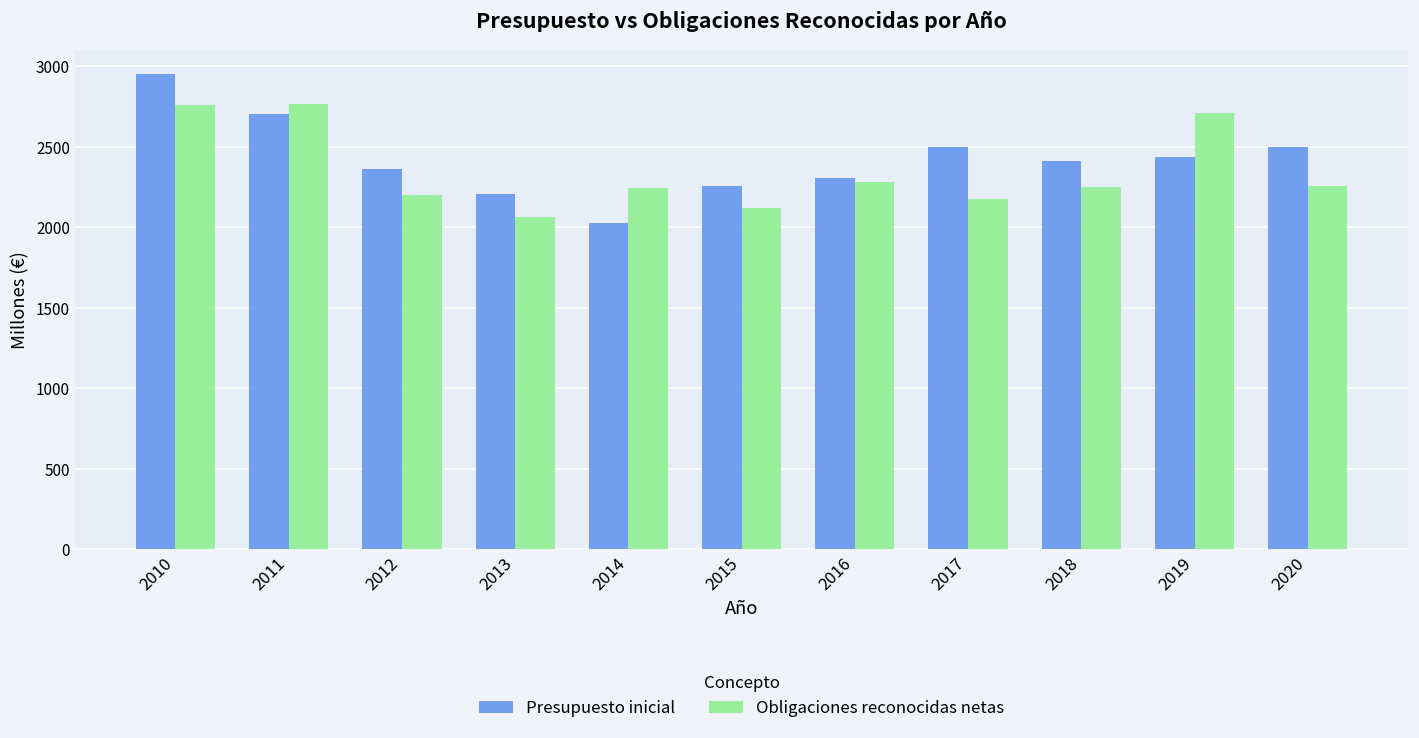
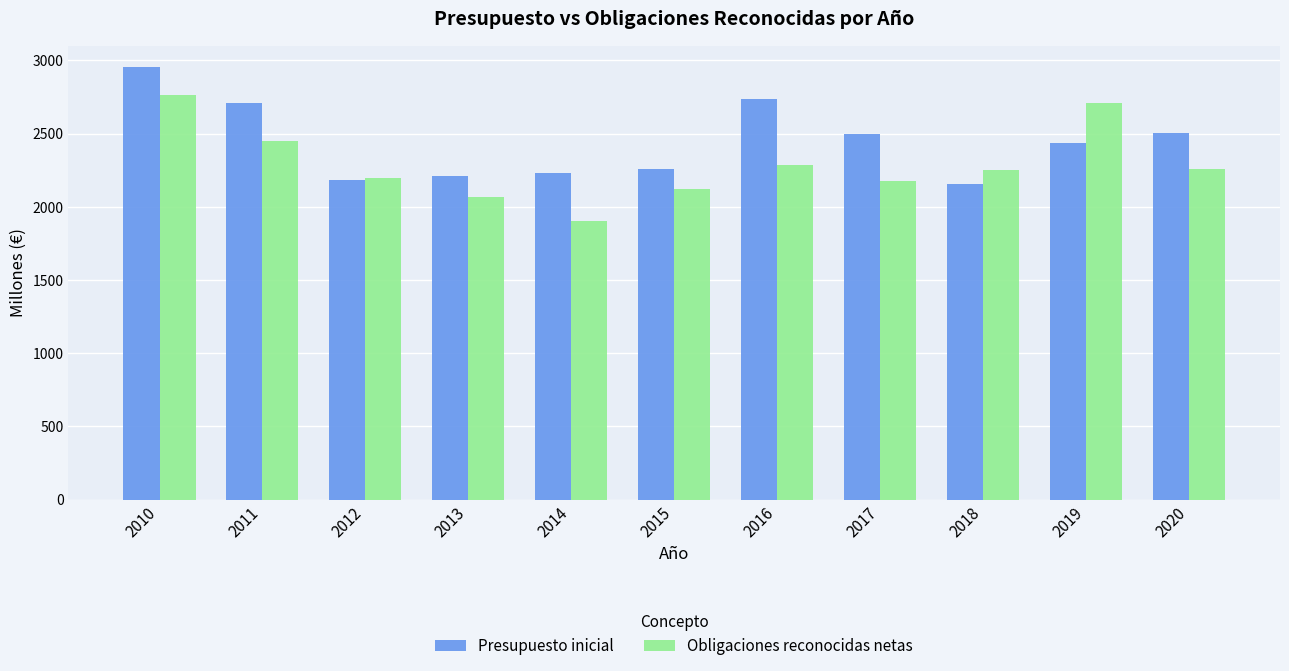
  {
    "Presupuesto inicial": {
      "2010": 2950,
      "2011": 2710,
-     "2012": 2360,
+     "2012": 2180,
      "2013": 2210,
-     "2014": 2030,
+     "2014": 2230,
      "2015": 2260,
-     "2016": 2310,
+     "2016": 2740,
      "2017": 2500,
-     "2018": 2410,
+     "2018": 2150,
      "2019": 2440,
      "2020": 2500
    },
    "Obligaciones reconocidas netas": {
      "2010": 2760,
-     "2011": 2760,
+     "2011": 2450,
      "2012": 2200,
      "2013": 2070,
-     "2014": 2240,
+     "2014": 1900,
      "2015": 2120,
      "2016": 2280,
      "2017": 2180,
      "2018": 2250,
      "2019": 2710,
      "2020": 2260
    }
  }
